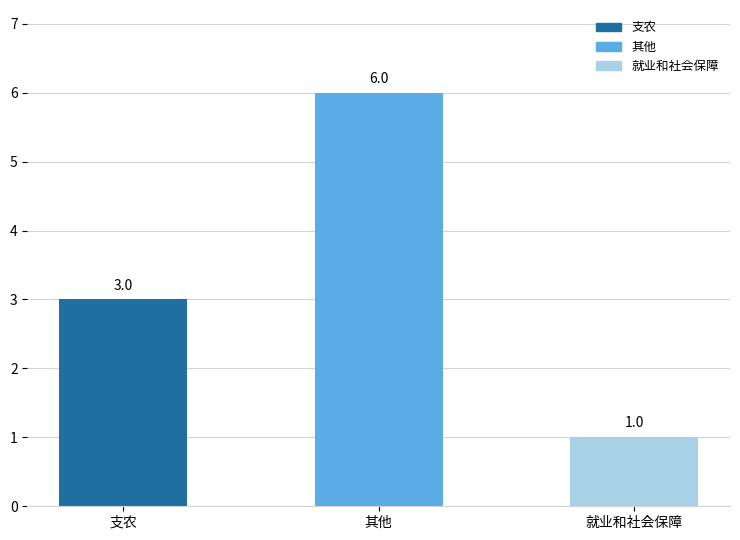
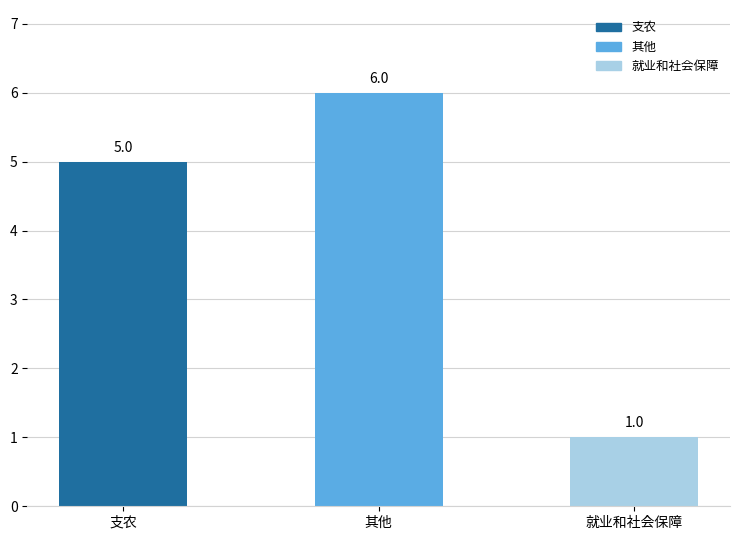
  {
-   "支农": 3.0,
+   "支农": 5.0,
    "其他": 6.0,
    "就业和社会保障": 1.0
  }
